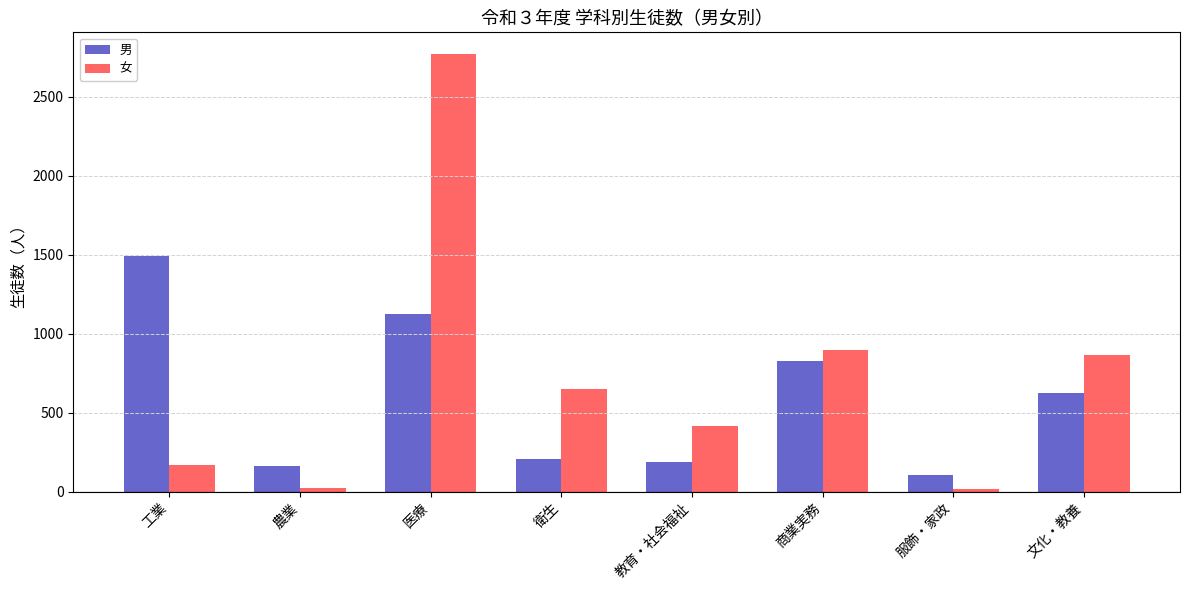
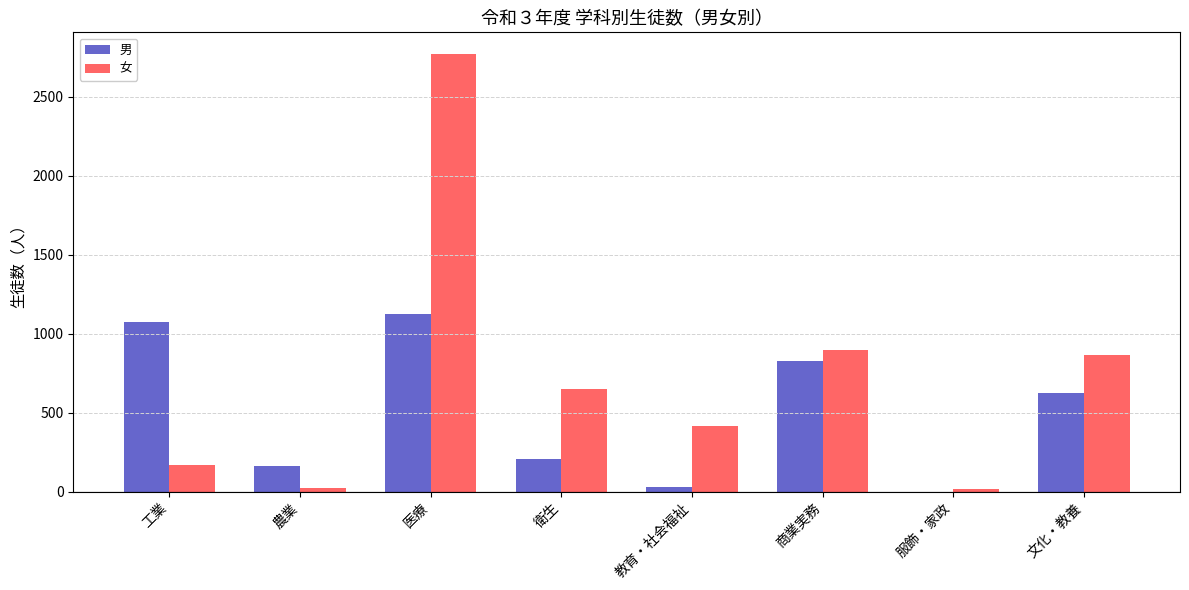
  {
    "男": {
-     "工業": 1490,
+     "工業": 1070,
      "農業": 160,
      "医療": 1120,
      "衛生": 200,
-     "教育・社会福祉": 190,
+     "教育・社会福祉": 30,
      "商業実務": 830,
-     "服飾・家政": 110,
+     "服飾・家政": 0,
      "文化・教養": 630
    },
    "女": {
      "工業": 170,
      "農業": 30,
      "医療": 2770,
      "衛生": 650,
      "教育・社会福祉": 410,
      "商業実務": 890,
      "文化・教養": 860
    }
  }
